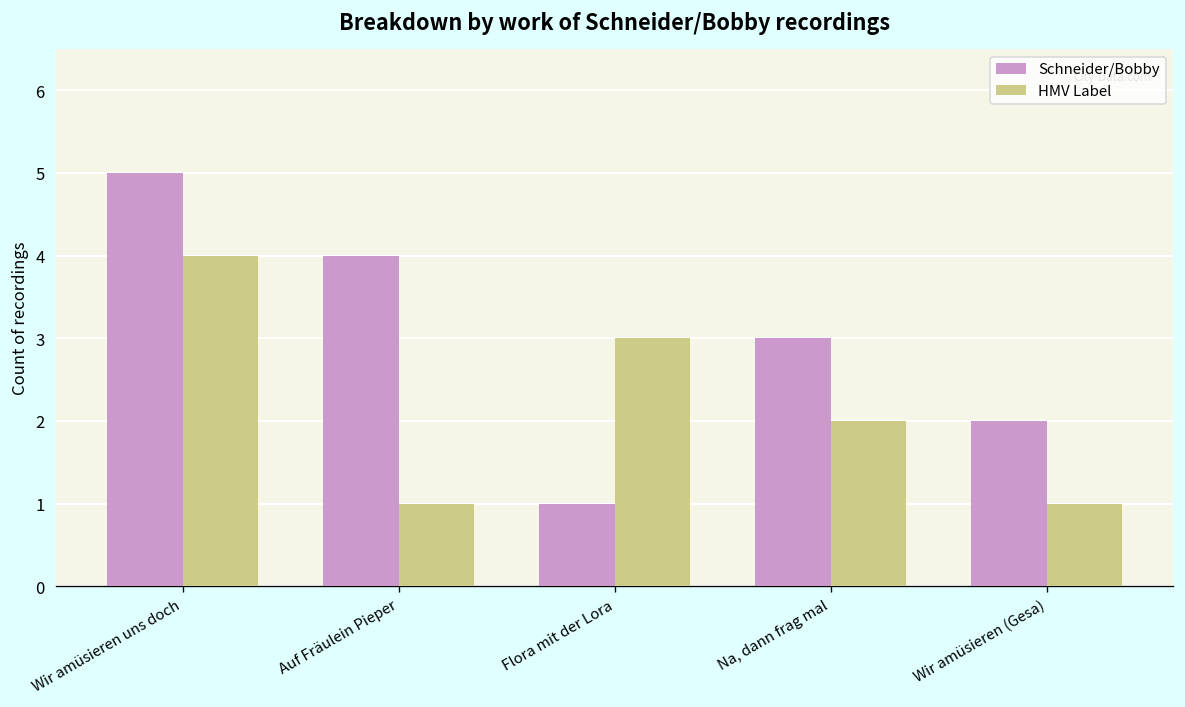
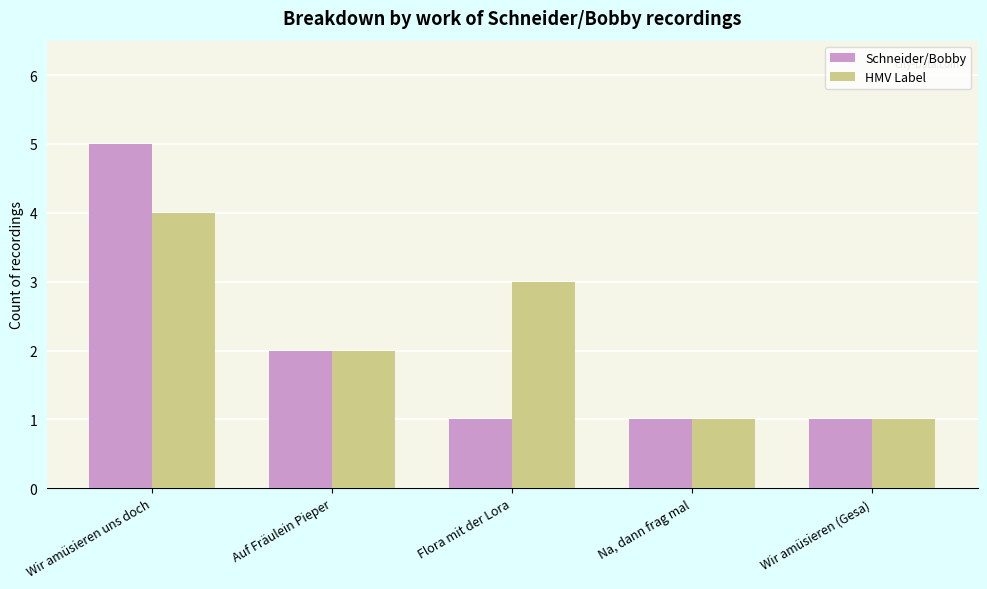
  {
    "Schneider/Bobby": {
      "Wir amüsieren uns doch": 5,
-     "Auf Fräulein Pieper": 4,
+     "Auf Fräulein Pieper": 2,
      "Flora mit der Lora": 1,
-     "Na, dann frag mal": 3,
-     "Wir amüsieren (Gesa)": 2
+     "Na, dann frag mal": 1,
+     "Wir amüsieren (Gesa)": 1
    },
    "HMV Label": {
      "Wir amüsieren uns doch": 4,
-     "Auf Fräulein Pieper": 1,
+     "Auf Fräulein Pieper": 2,
      "Flora mit der Lora": 3,
-     "Na, dann frag mal": 2,
+     "Na, dann frag mal": 1,
      "Wir amüsieren (Gesa)": 1
    }
  }
